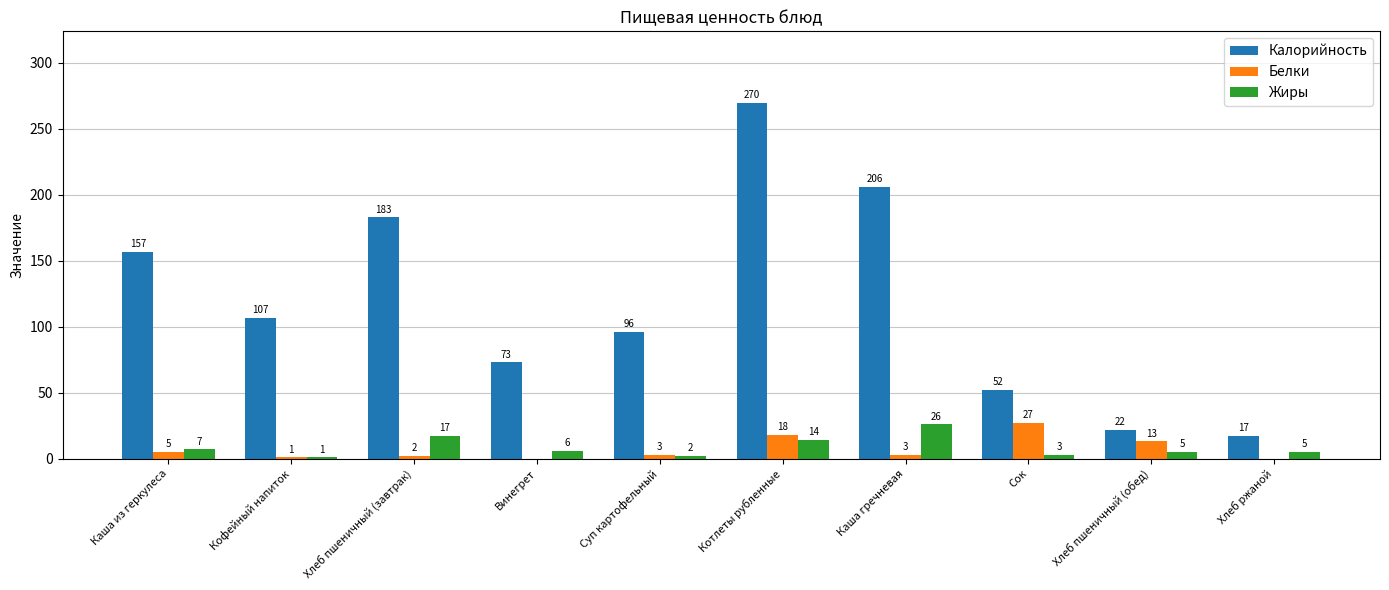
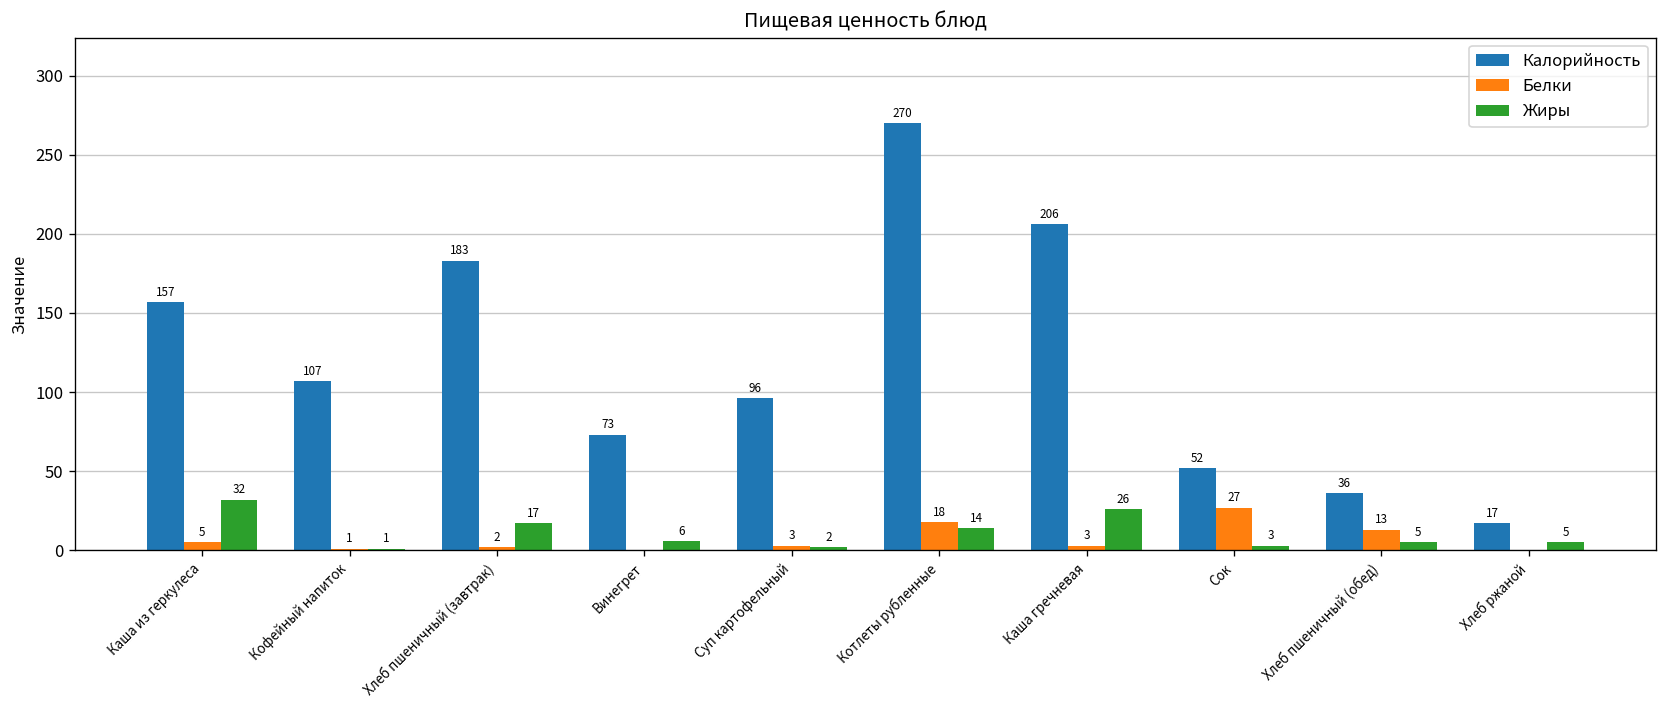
  {
    "Калорийность": {
      "Каша из геркулеса": 157,
      "Кофейный напиток": 107,
      "Хлеб пшеничный (завтрак)": 183,
      "Винегрет": 73,
      "Суп картофельный": 96,
      "Котлеты рубленные": 270,
      "Каша гречневая": 206,
      "Сок": 52,
-     "Хлеб пшеничный (обед)": 22,
+     "Хлеб пшеничный (обед)": 36,
      "Хлеб ржаной": 17
    },
    "Белки": {
      "Каша из геркулеса": 5,
      "Кофейный напиток": 1,
      "Хлеб пшеничный (завтрак)": 2,
      "Суп картофельный": 3,
      "Котлеты рубленные": 18,
      "Каша гречневая": 3,
      "Сок": 27,
      "Хлеб пшеничный (обед)": 13
    },
    "Жиры": {
-     "Каша из геркулеса": 7,
+     "Каша из геркулеса": 32,
      "Кофейный напиток": 1,
      "Хлеб пшеничный (завтрак)": 17,
      "Винегрет": 6,
      "Суп картофельный": 2,
      "Котлеты рубленные": 14,
      "Каша гречневая": 26,
      "Сок": 3,
      "Хлеб пшеничный (обед)": 5,
      "Хлеб ржаной": 5
    }
  }
